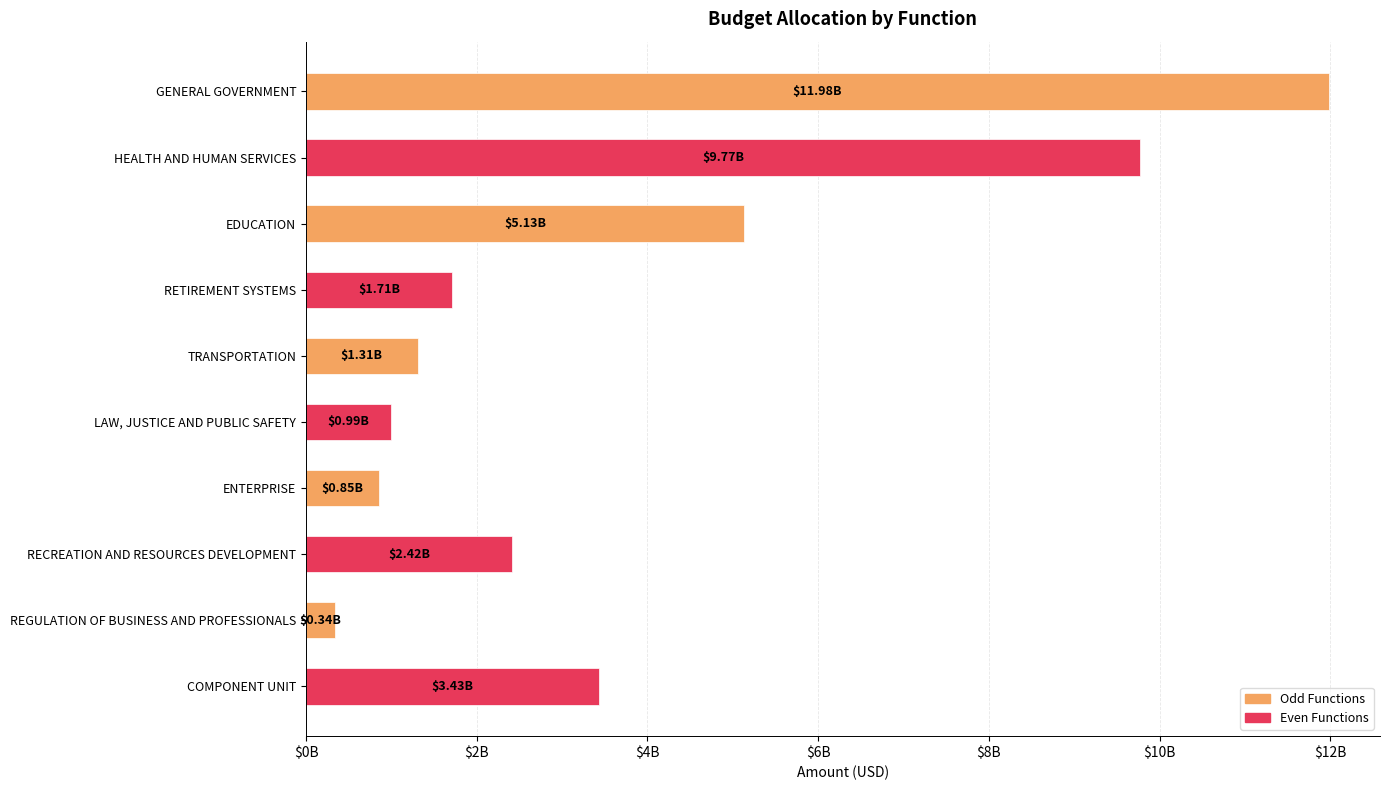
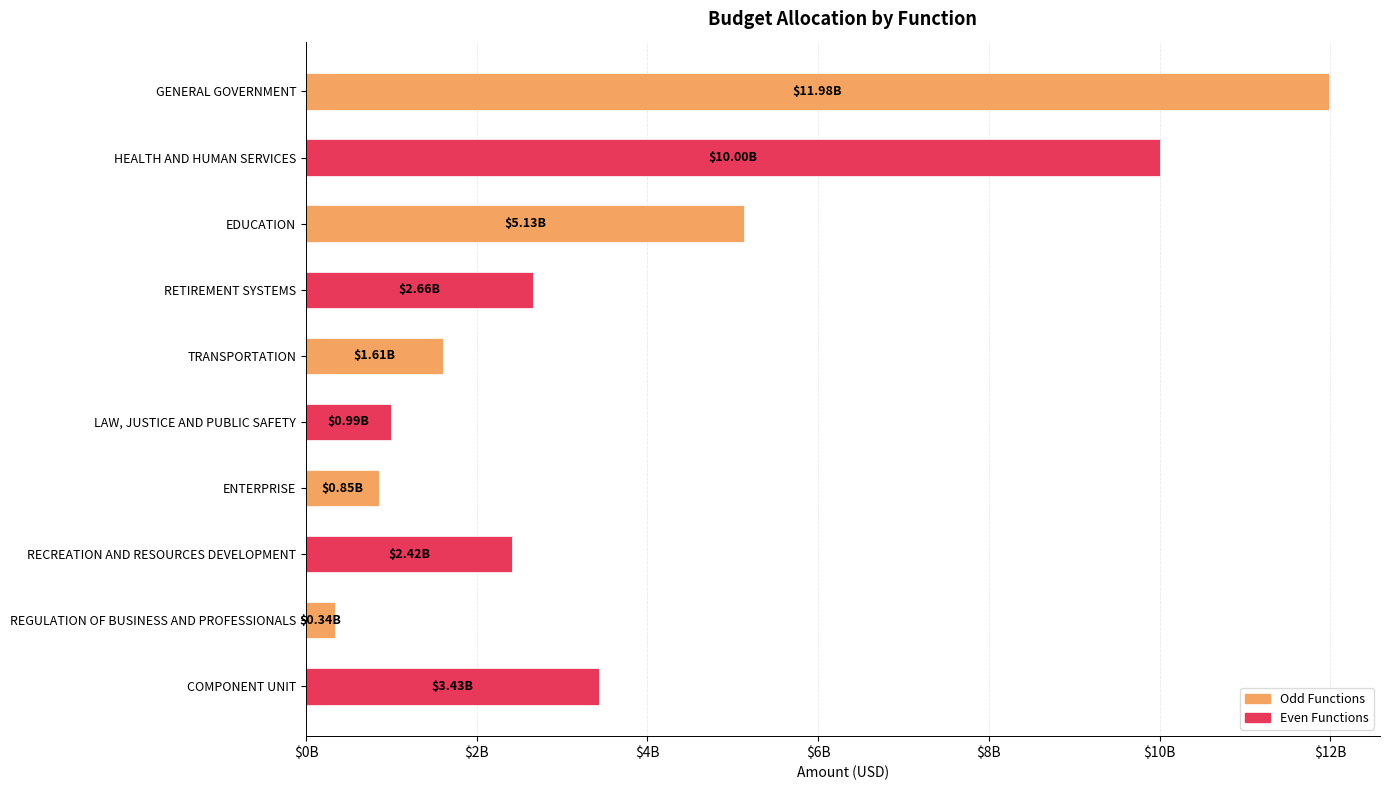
  {
    "GENERAL GOVERNMENT": "$11.98B",
-   "HEALTH AND HUMAN SERVICES": "$9.77B",
+   "HEALTH AND HUMAN SERVICES": "$10.00B",
    "EDUCATION": "$5.13B",
-   "RETIREMENT SYSTEMS": "$1.71B",
-   "TRANSPORTATION": "$1.31B",
+   "RETIREMENT SYSTEMS": "$2.66B",
+   "TRANSPORTATION": "$1.61B",
    "LAW, JUSTICE AND PUBLIC SAFETY": "$0.99B",
    "ENTERPRISE": "$0.85B",
    "RECREATION AND RESOURCES DEVELOPMENT": "$2.42B",
    "REGULATION OF BUSINESS AND PROFESSIONALS": "$0.34B",
    "COMPONENT UNIT": "$3.43B"
  }
